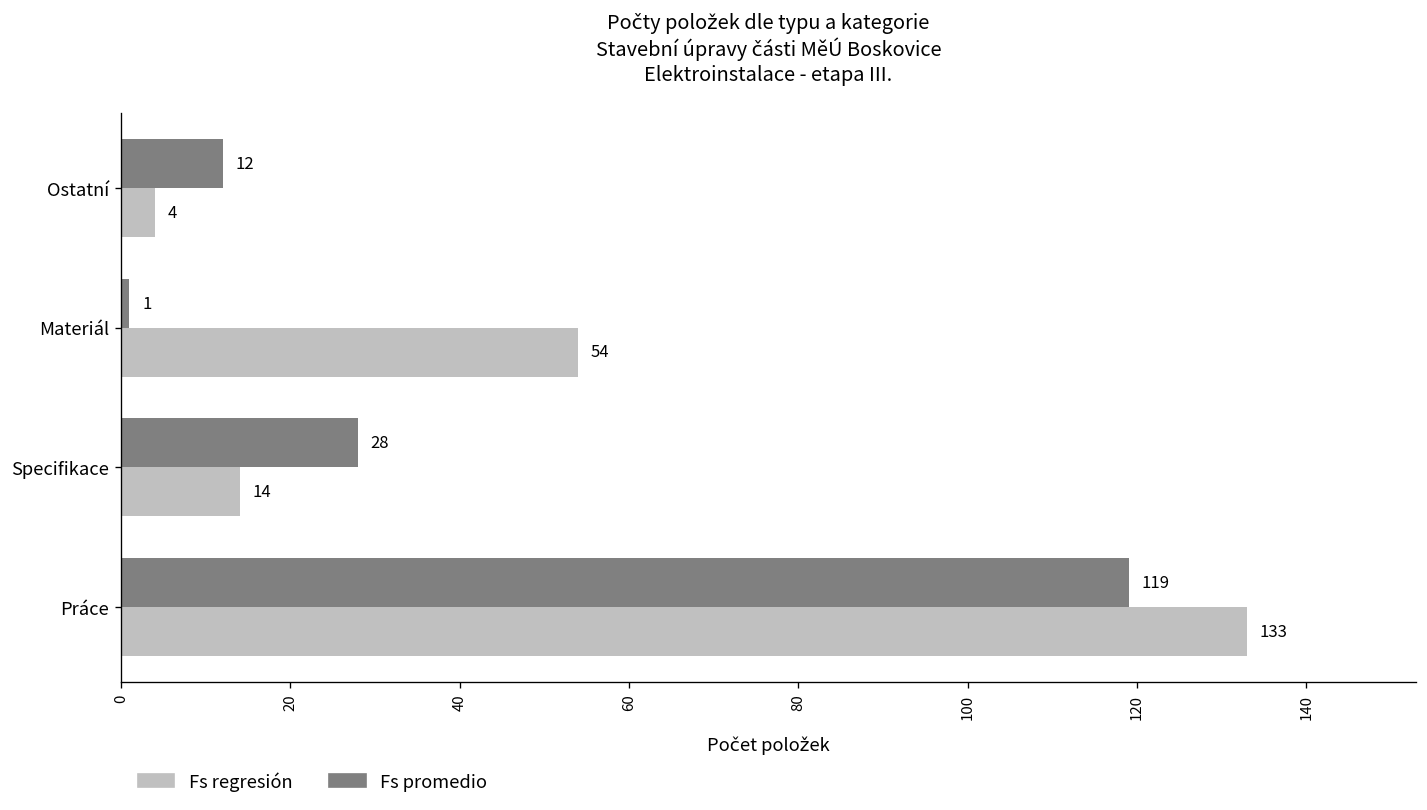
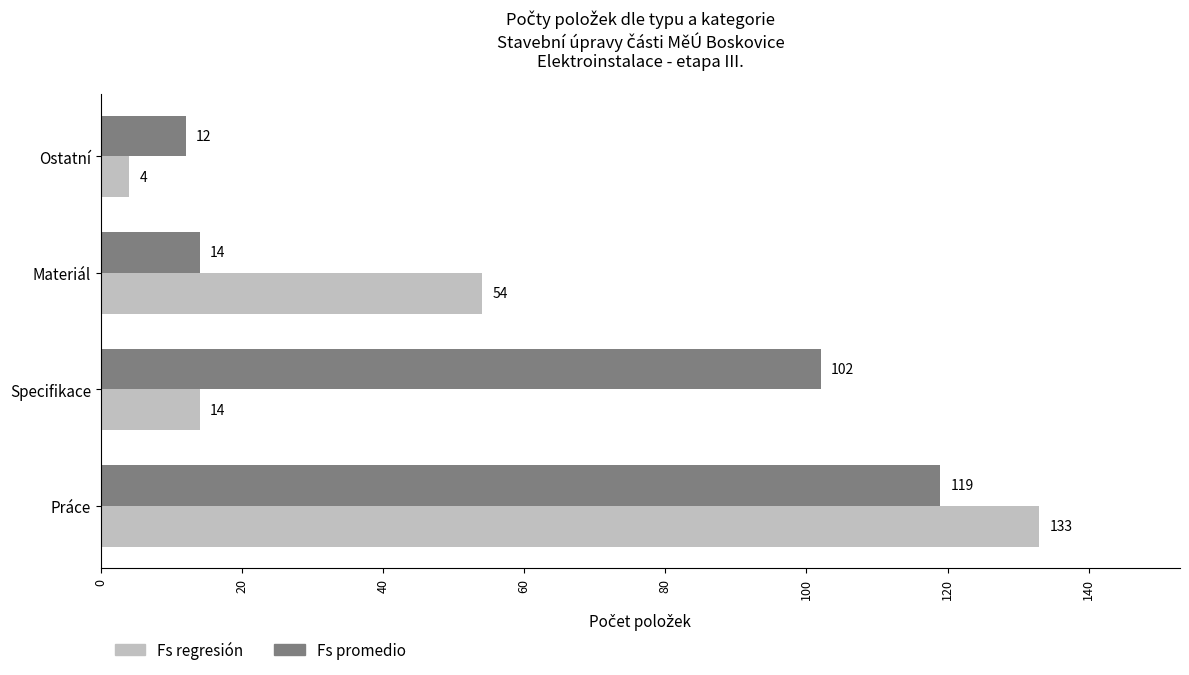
  {
    "Fs regresión": {
      "Ostatní": 4,
      "Materiál": 54,
      "Specifikace": 14,
      "Práce": 133
    },
    "Fs promedio": {
      "Ostatní": 12,
-     "Materiál": 1,
-     "Specifikace": 28,
+     "Materiál": 14,
+     "Specifikace": 102,
      "Práce": 119
    }
  }
